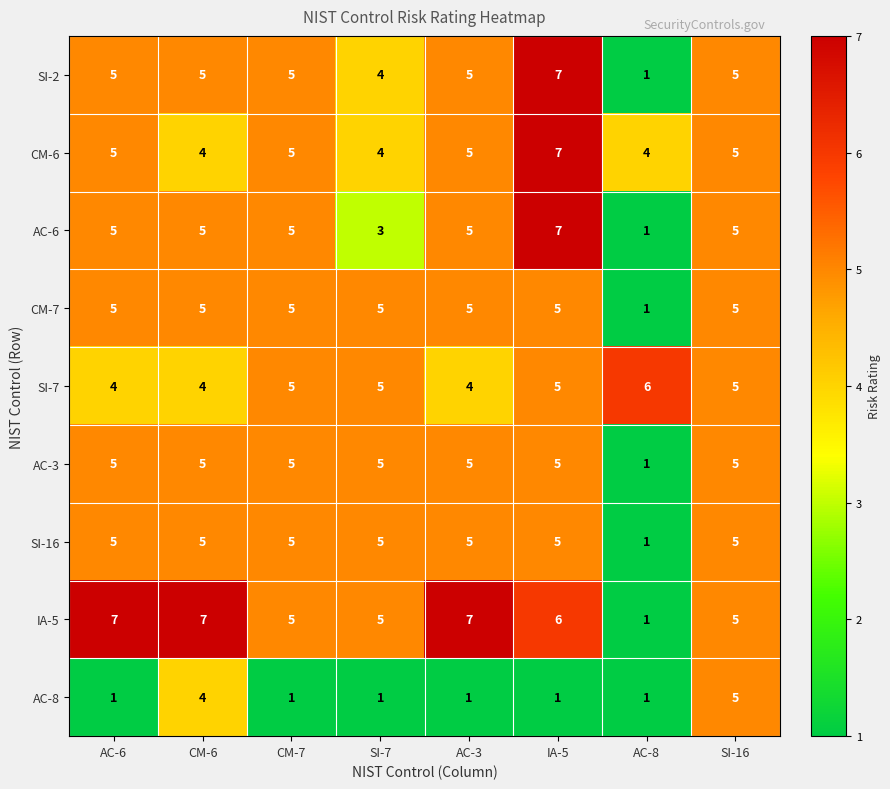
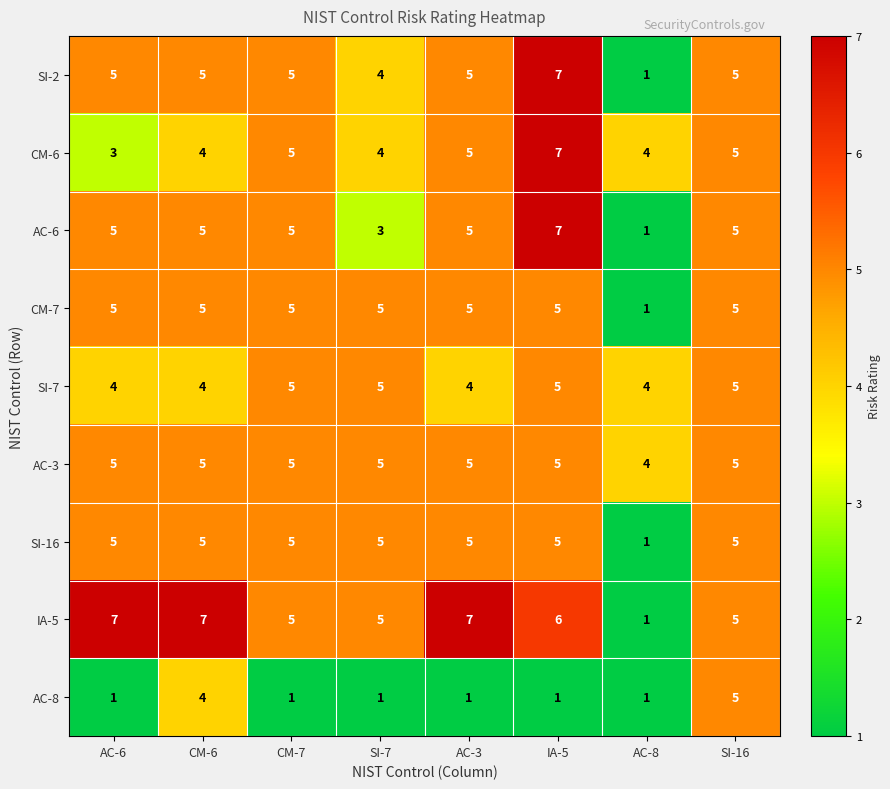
  {
    "SI-2": {
      "AC-6": 5,
      "CM-6": 5,
      "CM-7": 5,
      "SI-7": 4,
      "AC-3": 5,
      "IA-5": 7,
      "AC-8": 1,
      "SI-16": 5
    },
    "CM-6": {
-     "AC-6": 5,
+     "AC-6": 3,
      "CM-6": 4,
      "CM-7": 5,
      "SI-7": 4,
      "AC-3": 5,
      "IA-5": 7,
      "AC-8": 4,
      "SI-16": 5
    },
    "AC-6": {
      "AC-6": 5,
      "CM-6": 5,
      "CM-7": 5,
      "SI-7": 3,
      "AC-3": 5,
      "IA-5": 7,
      "AC-8": 1,
      "SI-16": 5
    },
    "CM-7": {
      "AC-6": 5,
      "CM-6": 5,
      "CM-7": 5,
      "SI-7": 5,
      "AC-3": 5,
      "IA-5": 5,
      "AC-8": 1,
      "SI-16": 5
    },
    "SI-7": {
      "AC-6": 4,
      "CM-6": 4,
      "CM-7": 5,
      "SI-7": 5,
      "AC-3": 4,
      "IA-5": 5,
-     "AC-8": 6,
+     "AC-8": 4,
      "SI-16": 5
    },
    "AC-3": {
      "AC-6": 5,
      "CM-6": 5,
      "CM-7": 5,
      "SI-7": 5,
      "AC-3": 5,
      "IA-5": 5,
-     "AC-8": 1,
+     "AC-8": 4,
      "SI-16": 5
    },
    "SI-16": {
      "AC-6": 5,
      "CM-6": 5,
      "CM-7": 5,
      "SI-7": 5,
      "AC-3": 5,
      "IA-5": 5,
      "AC-8": 1,
      "SI-16": 5
    },
    "IA-5": {
      "AC-6": 7,
      "CM-6": 7,
      "CM-7": 5,
      "SI-7": 5,
      "AC-3": 7,
      "IA-5": 6,
      "AC-8": 1,
      "SI-16": 5
    },
    "AC-8": {
      "AC-6": 1,
      "CM-6": 4,
      "CM-7": 1,
      "SI-7": 1,
      "AC-3": 1,
      "IA-5": 1,
      "AC-8": 1,
      "SI-16": 5
    }
  }
